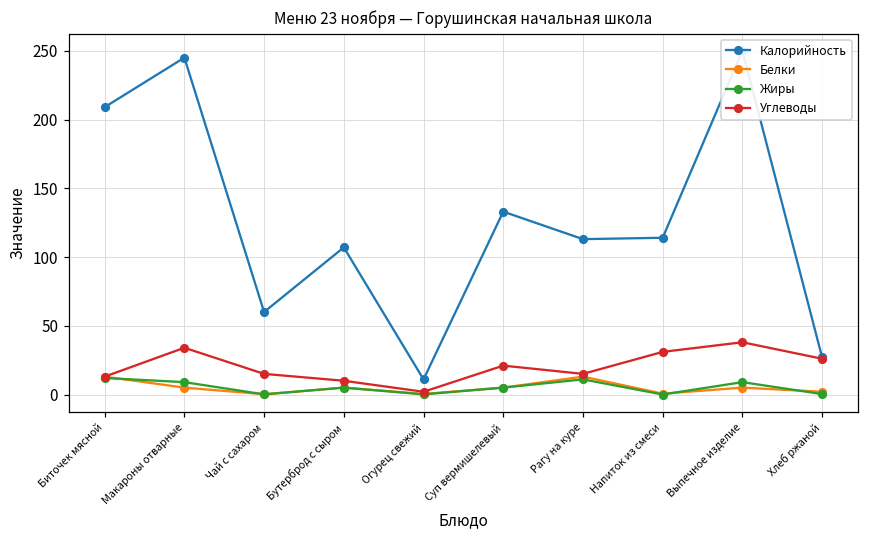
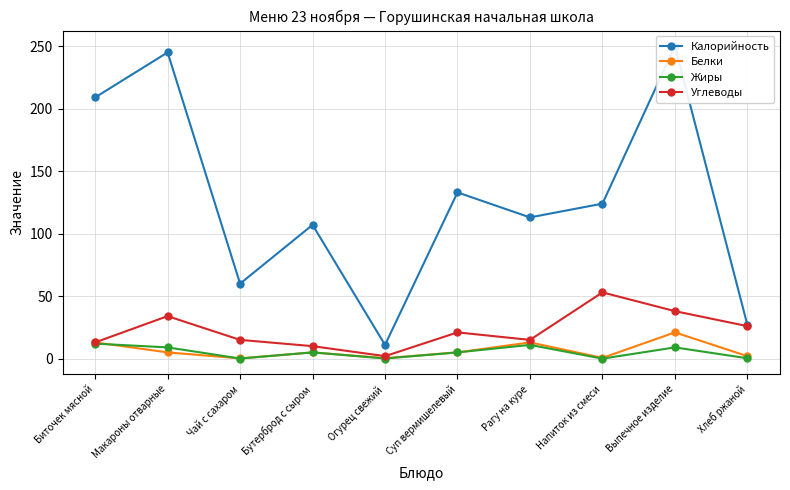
  {
    "Калорийность": {
      "Биточек мясной": 209,
      "Макароны отварные": 245,
      "Чай с сахаром": 60,
      "Бутерброд с сыром": 107,
      "Огурец свежий": 11,
      "Суп вермишелевый": 133,
      "Рагу на куре": 113,
-     "Напиток из смеси": 114
+     "Напиток из смеси": 124
    },
    "Белки": {
      "Макароны отварные": 5,
-     "Выпечное изделие": 5
+     "Выпечное изделие": 21
    },
    "Жиры": {
      "Макароны отварные": 9,
      "Выпечное изделие": 9
    },
    "Углеводы": {
      "Макароны отварные": 34,
      "Чай с сахаром": 15,
      "Бутерброд с сыром": 10,
      "Суп вермишелевый": 21,
-     "Напиток из смеси": 31,
+     "Напиток из смеси": 53,
      "Выпечное изделие": 38
    }
  }
